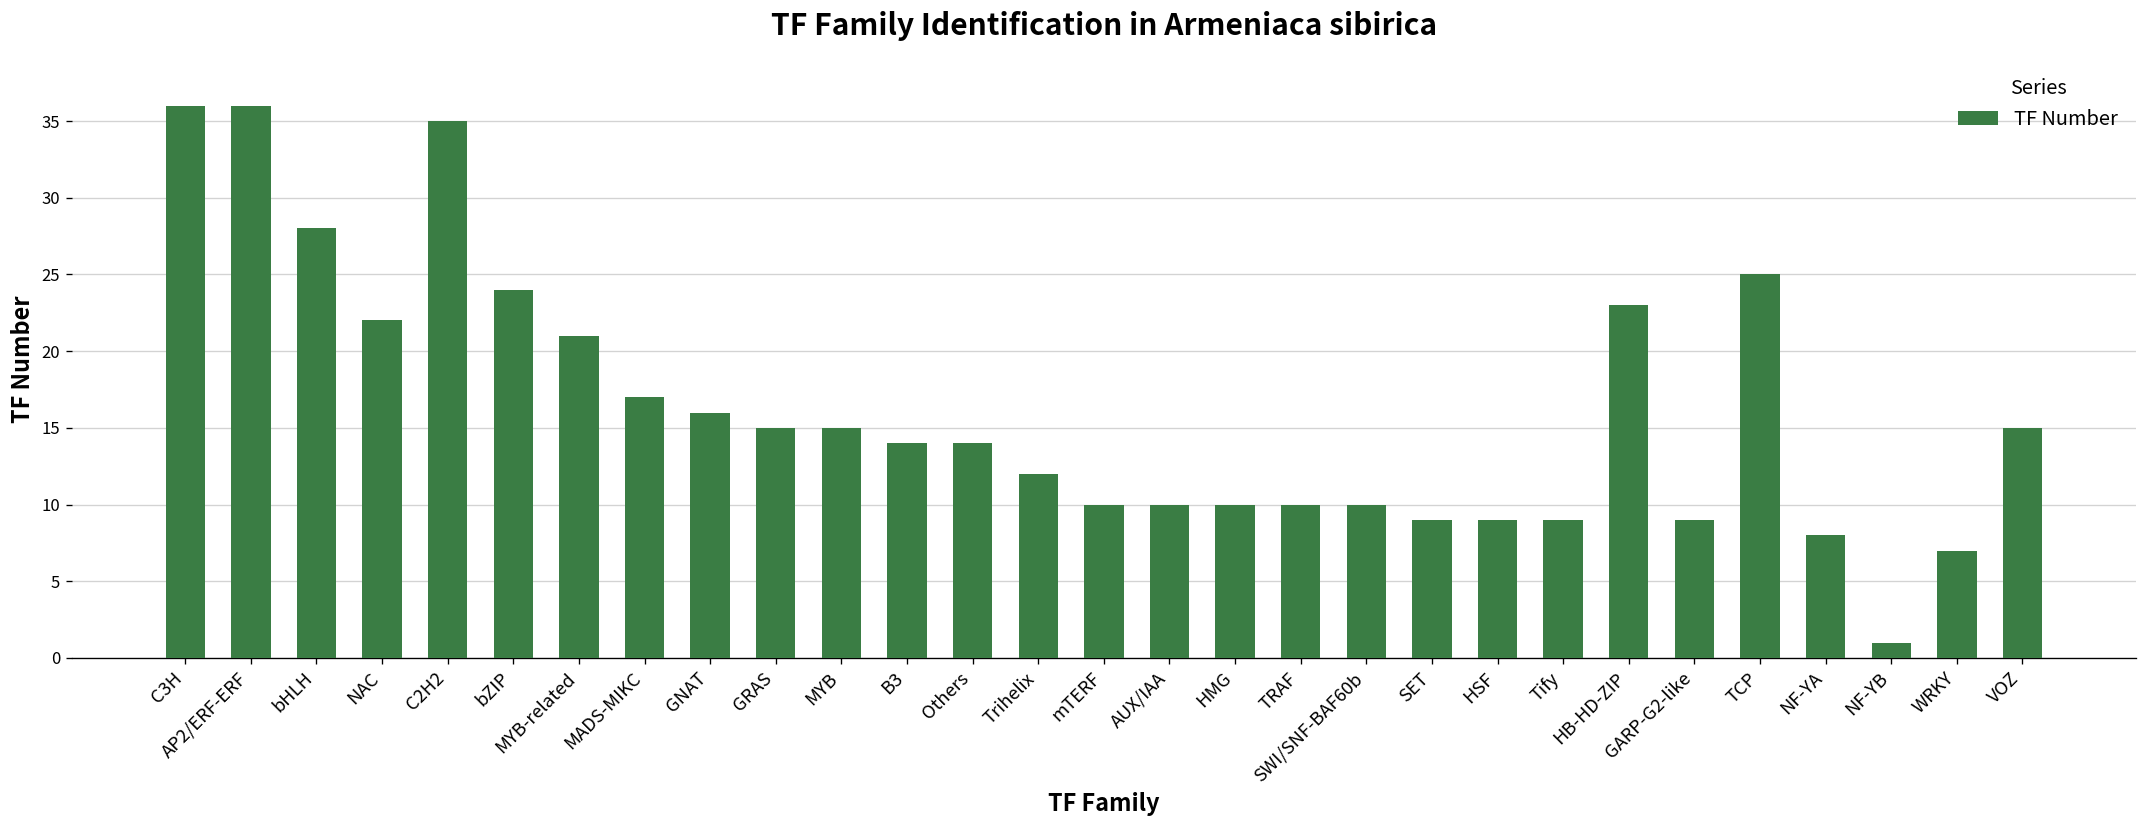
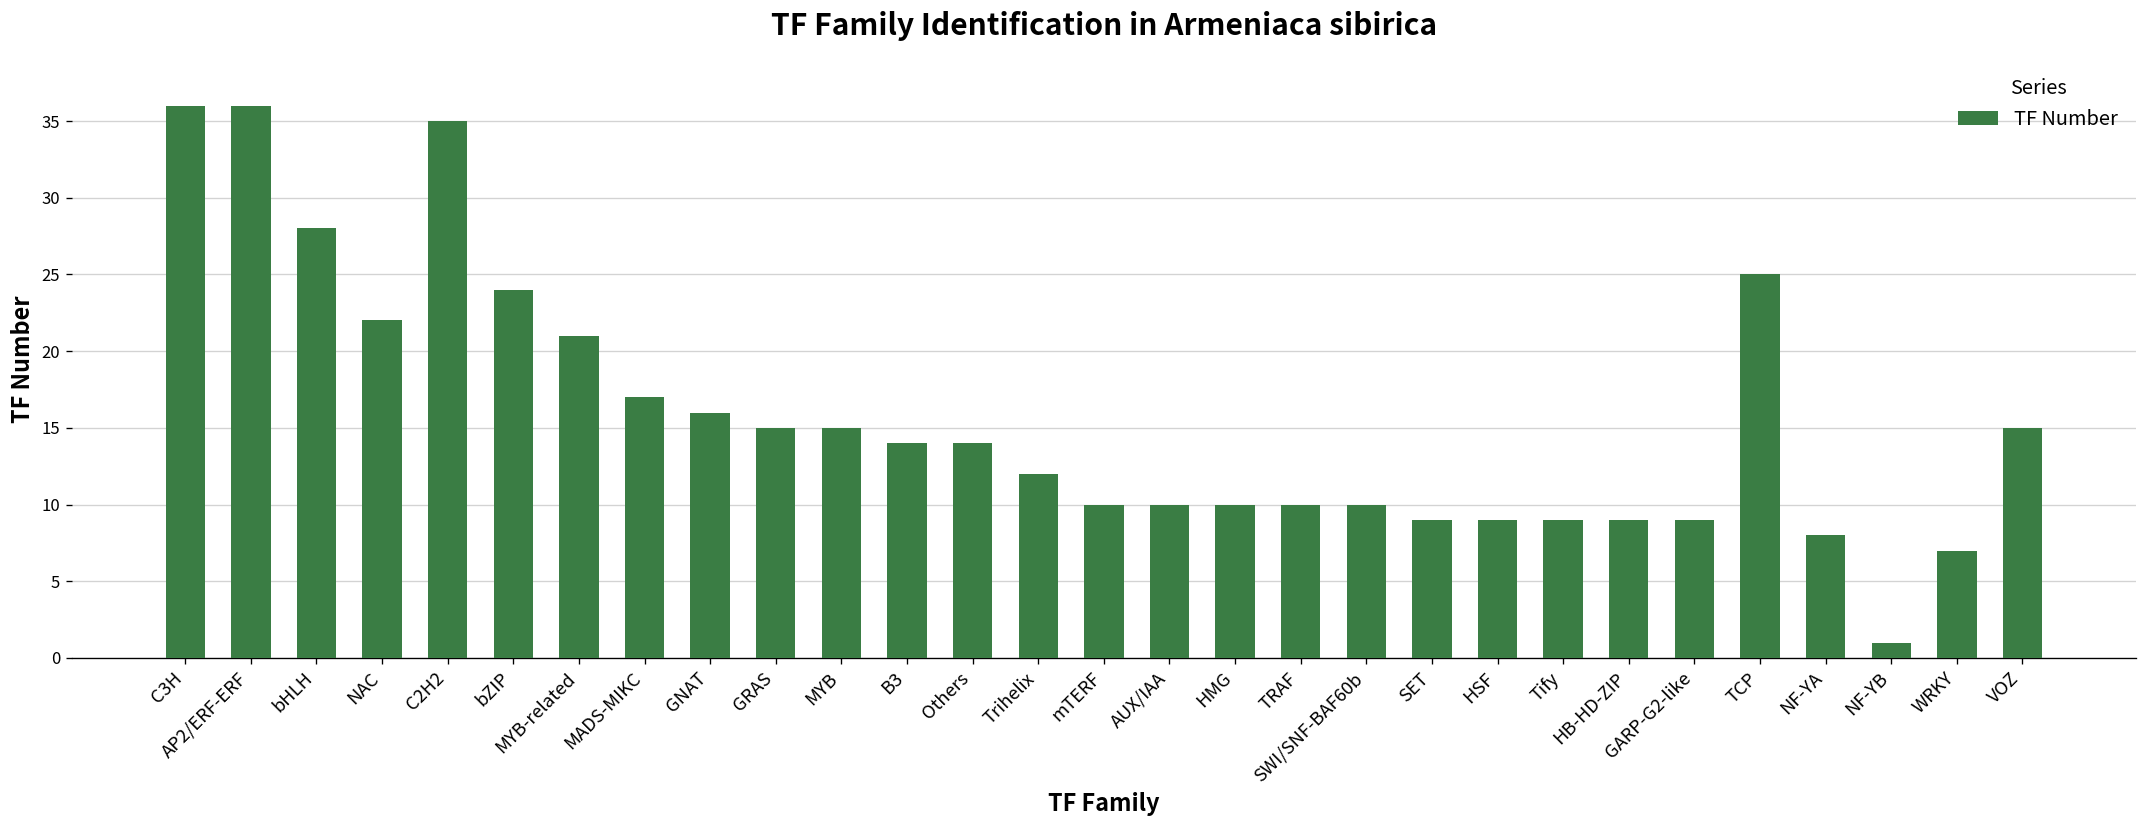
  {
    "C3H": 36,
    "AP2/ERF-ERF": 36,
    "bHLH": 28,
    "NAC": 22,
    "C2H2": 35,
    "bZIP": 24,
    "MYB-related": 21,
    "MADS-MIKC": 17,
    "GNAT": 16,
    "GRAS": 15,
    "MYB": 15,
    "B3": 14,
    "Others": 14,
    "Trihelix": 12,
    "mTERF": 10,
    "AUX/IAA": 10,
    "HMG": 10,
    "TRAF": 10,
    "SWI/SNF-BAF60b": 10,
    "SET": 9,
    "HSF": 9,
    "Tify": 9,
-   "HB-HD-ZIP": 23,
+   "HB-HD-ZIP": 9,
    "GARP-G2-like": 9,
    "TCP": 25,
    "NF-YA": 8,
    "NF-YB": 1,
    "WRKY": 7,
    "VOZ": 15
  }
